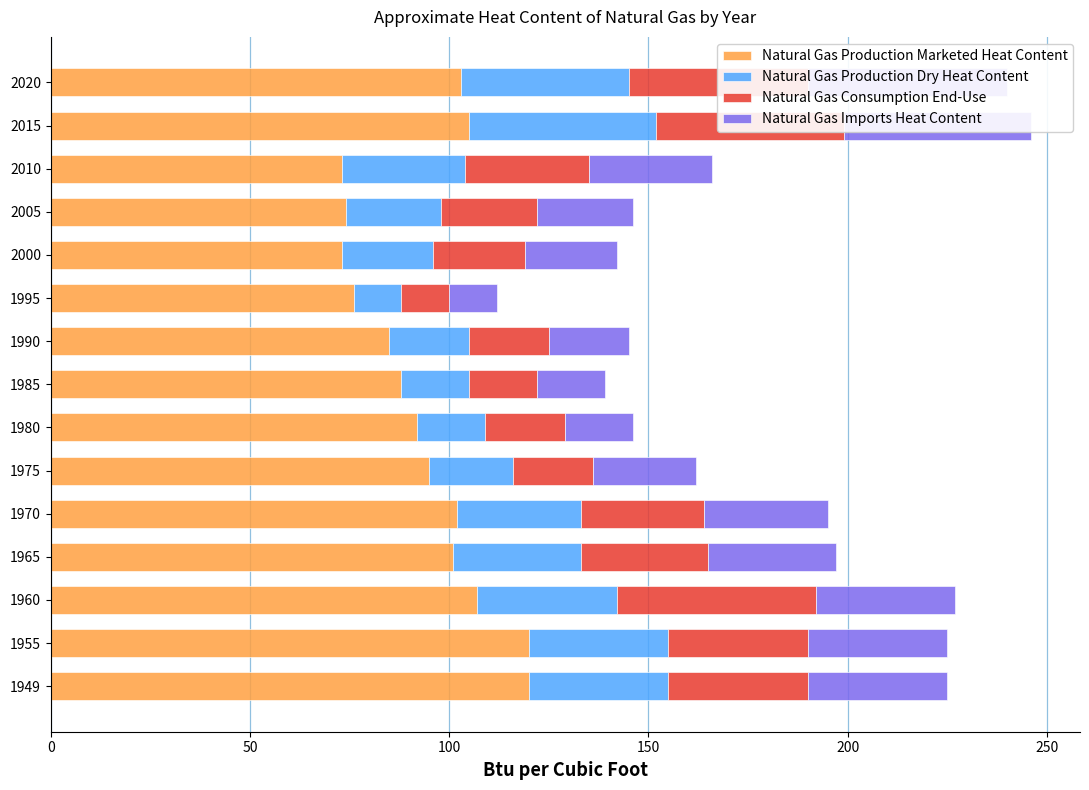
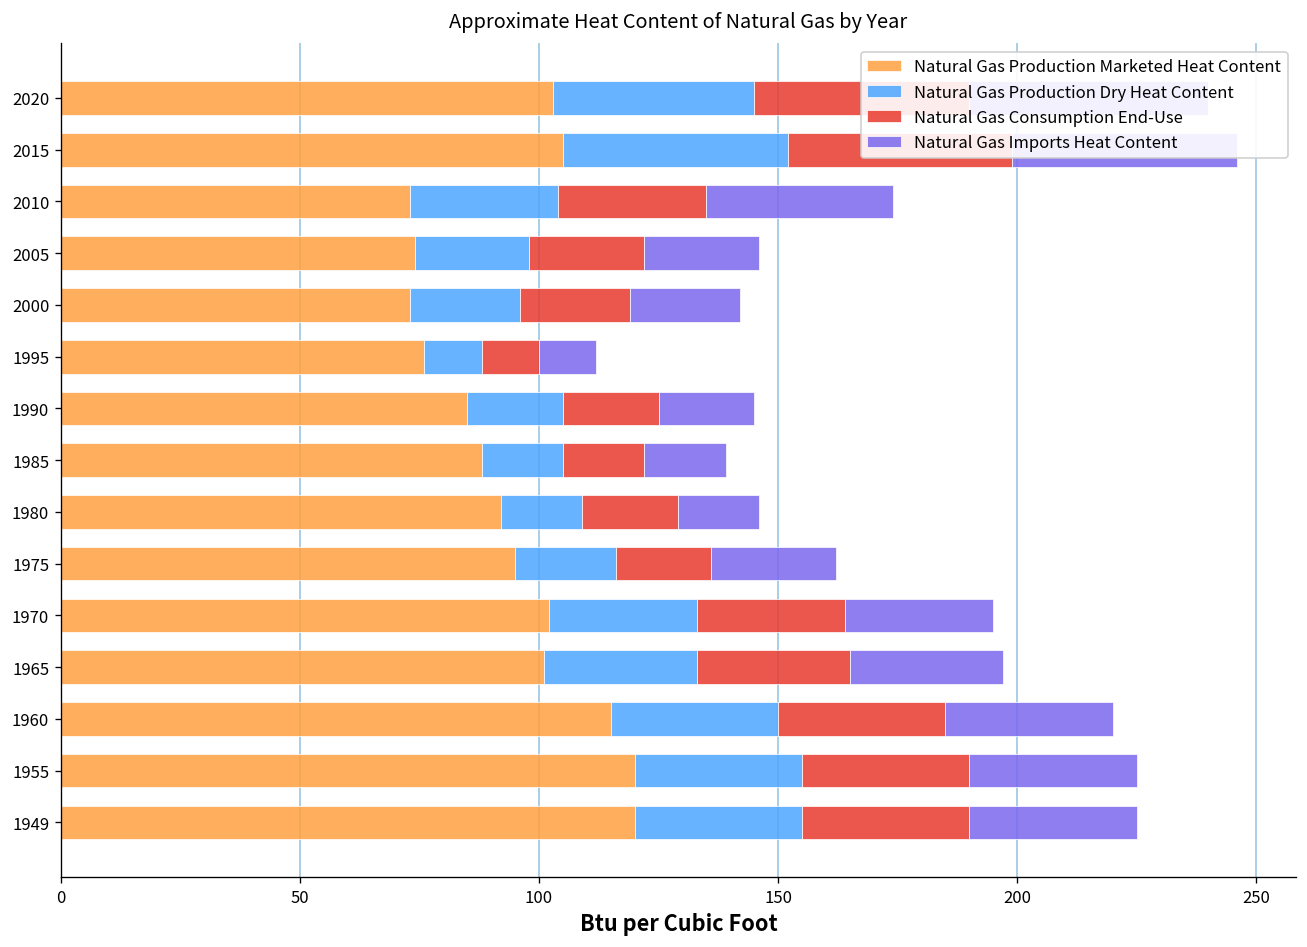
  {
    "Natural Gas Production Marketed Heat Content": {
      "2020": 103,
      "2015": 105,
      "2010": 73,
      "2005": 74,
      "2000": 73,
      "1995": 76,
      "1990": 85,
      "1985": 88,
      "1980": 92,
      "1975": 95,
      "1970": 102,
      "1965": 101,
-     "1960": 107,
+     "1960": 115,
      "1955": 120,
      "1949": 120
    },
    "Natural Gas Production Dry Heat Content": {
      "2020": 42,
      "2015": 47,
      "2010": 31,
      "2005": 24,
      "2000": 23,
      "1995": 12,
      "1990": 20,
      "1985": 17,
      "1980": 17,
      "1975": 21,
      "1970": 31,
      "1965": 32,
      "1960": 35,
      "1955": 35,
      "1949": 35
    },
    "Natural Gas Consumption End-Use": {
      "2010": 31,
      "2005": 24,
      "2000": 23,
      "1995": 12,
      "1990": 20,
      "1985": 17,
      "1980": 20,
      "1975": 20,
      "1970": 31,
      "1965": 32,
-     "1960": 50,
+     "1960": 35,
      "1955": 35,
      "1949": 35
    },
    "Natural Gas Imports Heat Content": {
-     "2010": 31,
+     "2010": 39,
      "2005": 24,
      "2000": 23,
      "1995": 12,
      "1990": 20,
      "1985": 17,
      "1980": 17,
      "1975": 26,
      "1970": 31,
      "1965": 32,
      "1960": 35,
      "1955": 35,
      "1949": 35
    }
  }
